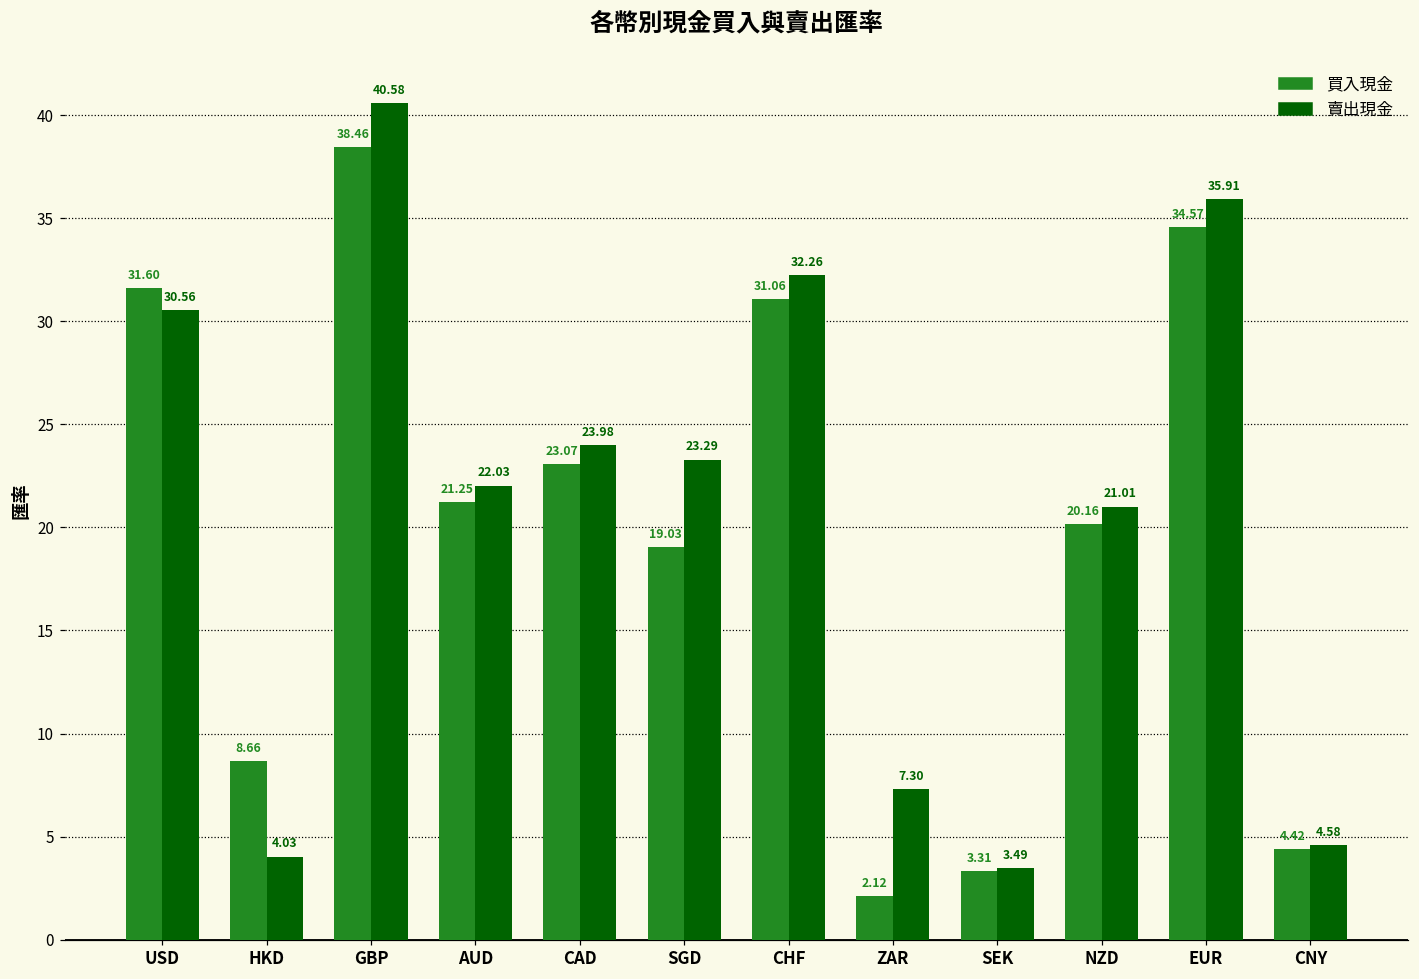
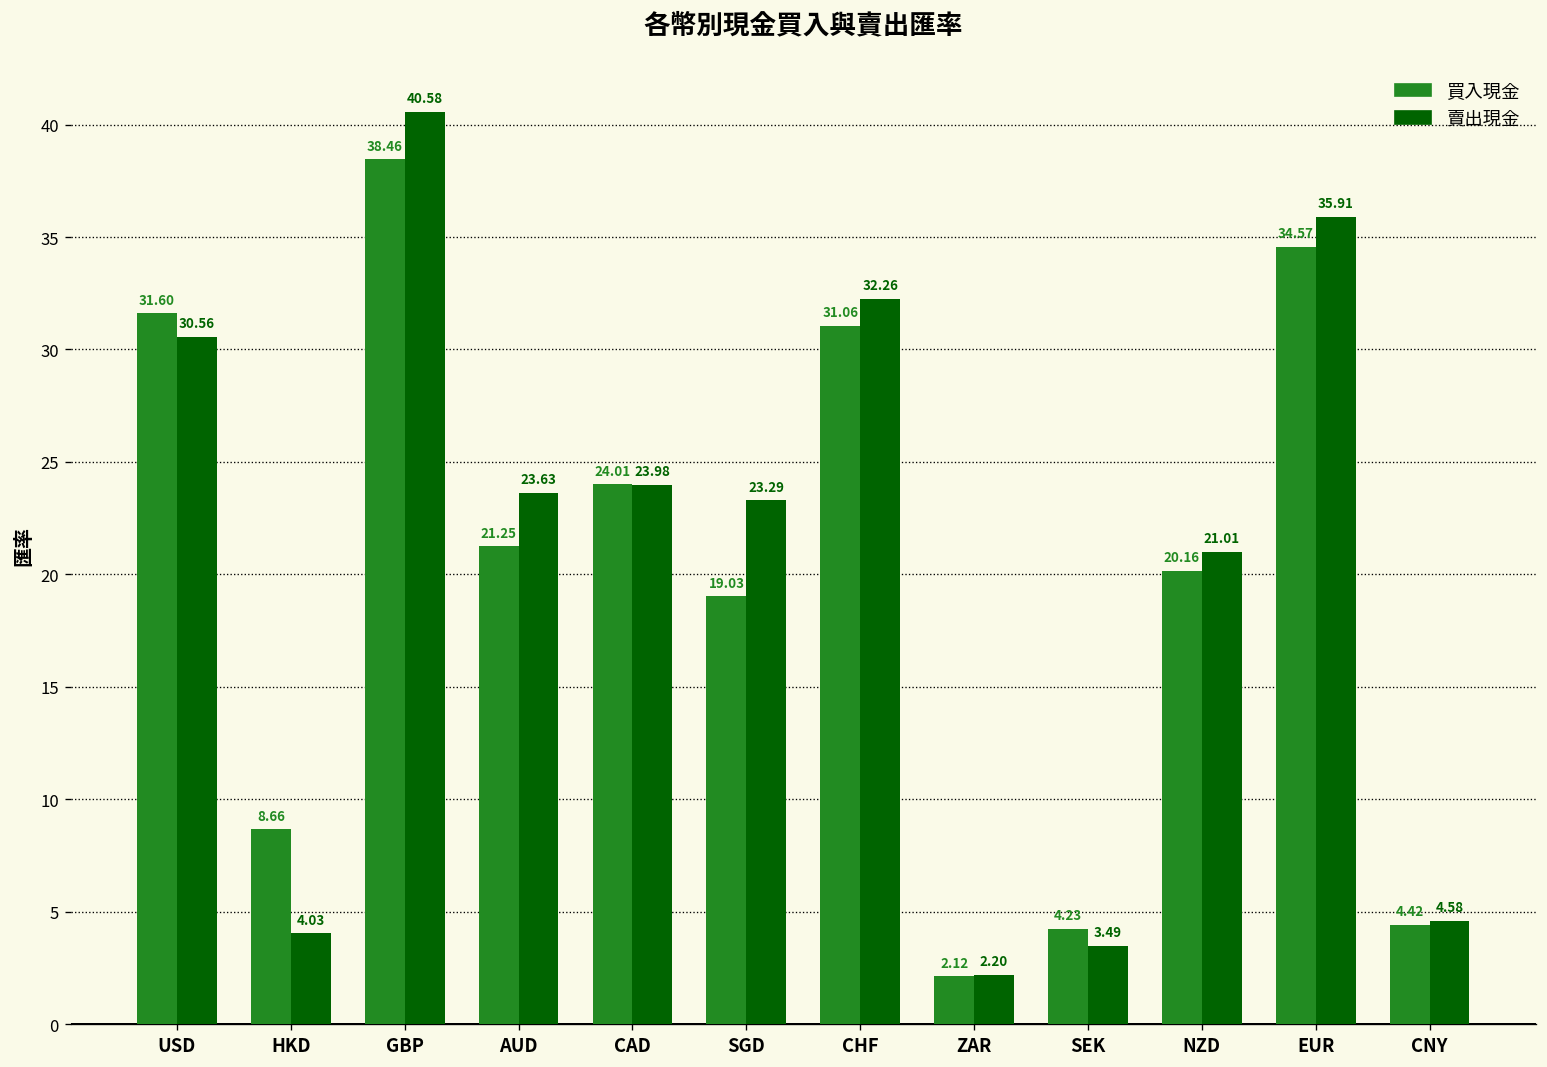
  {
    "買入現金": {
      "USD": 31.60,
      "HKD": 8.66,
      "GBP": 38.46,
      "AUD": 21.25,
-     "CAD": 23.07,
+     "CAD": 24.01,
      "SGD": 19.03,
      "CHF": 31.06,
      "ZAR": 2.12,
-     "SEK": 3.31,
+     "SEK": 4.23,
      "NZD": 20.16,
      "EUR": 34.57,
      "CNY": 4.42
    },
    "賣出現金": {
      "USD": 30.56,
      "HKD": 4.03,
      "GBP": 40.58,
-     "AUD": 22.03,
+     "AUD": 23.63,
      "CAD": 23.98,
      "SGD": 23.29,
      "CHF": 32.26,
-     "ZAR": 7.30,
+     "ZAR": 2.20,
      "SEK": 3.49,
      "NZD": 21.01,
      "EUR": 35.91,
      "CNY": 4.58
    }
  }
